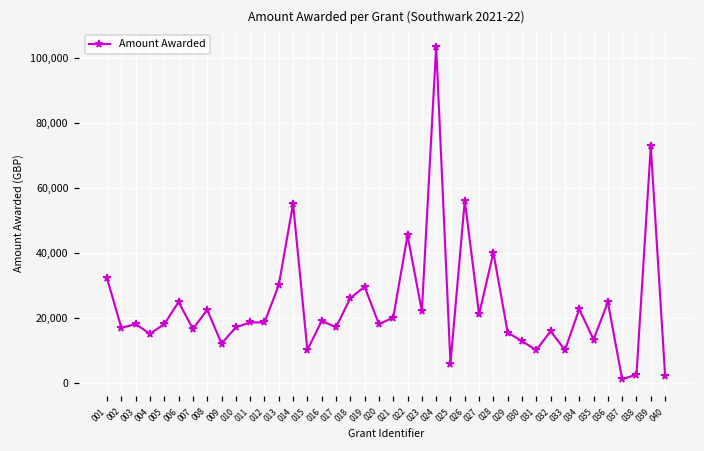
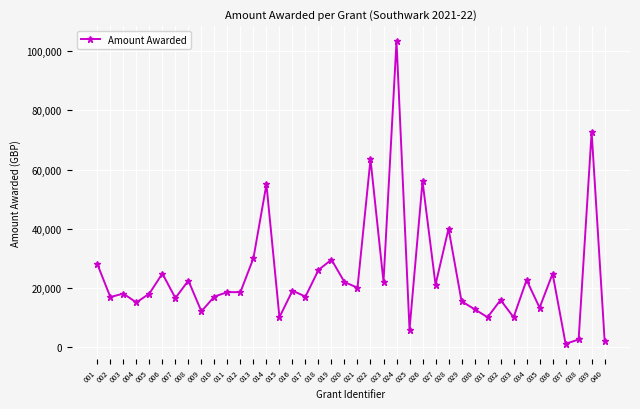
  {
-   "001": "32,000",
+   "001": "28,000",
    "002": "17,000",
    "003": "18,000",
    "004": "15,000",
    "005": "18,000",
    "006": "25,000",
    "007": "17,000",
    "008": "22,000",
    "009": "12,000",
    "010": "17,000",
    "011": "19,000",
    "012": "19,000",
    "013": "30,000",
    "014": "55,000",
    "015": "10,000",
    "016": "19,000",
    "017": "17,000",
    "018": "26,000",
    "019": "30,000",
-   "020": "18,000",
+   "020": "22,000",
    "021": "20,000",
-   "022": "45,000",
+   "022": "63,000",
    "023": "22,000",
    "024": "103,000",
    "025": "6,000",
    "026": "56,000",
    "027": "21,000",
    "028": "40,000",
    "029": "15,000",
    "030": "13,000",
    "031": "10,000",
    "032": "16,000",
    "033": "10,000",
    "034": "23,000",
    "035": "13,000",
    "036": "25,000",
    "037": "1,000",
    "038": "2,000",
    "039": "73,000",
    "040": "2,000"
  }
